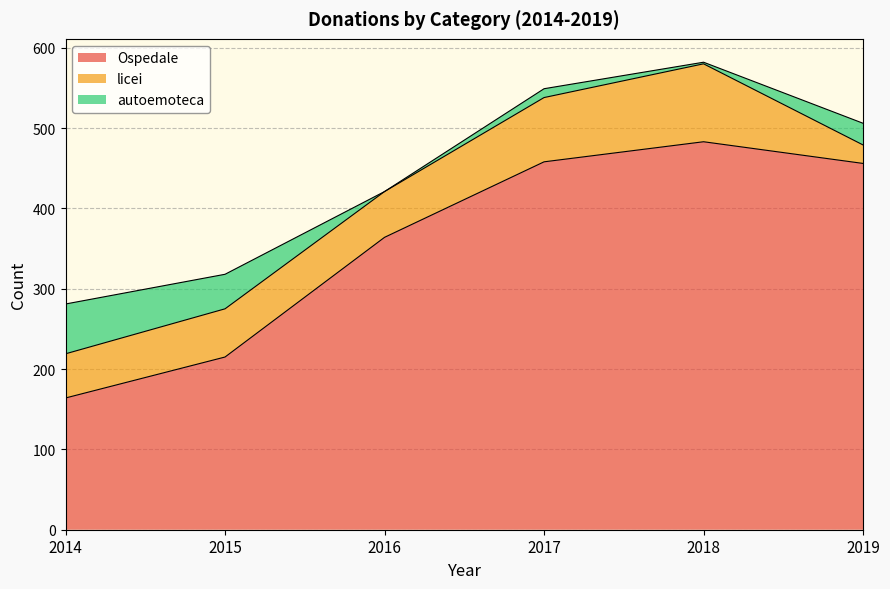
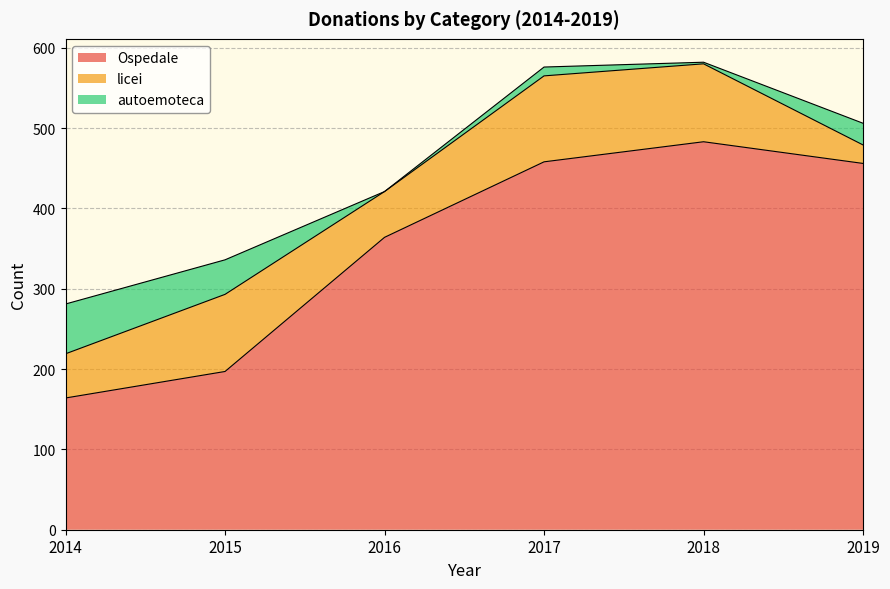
  {
    "Ospedale": {
      "2014": 160,
-     "2015": 220,
+     "2015": 200,
      "2016": 360,
      "2017": 460,
      "2018": 480,
      "2019": 460
    },
    "licei": {
      "2014": 60,
-     "2015": 60,
-     "2017": 80,
+     "2015": 100,
+     "2017": 110,
      "2019": 20
    },
    "autoemoteca": {
      "2014": 60,
      "2015": 40,
      "2017": 10,
      "2019": 30
    }
  }
